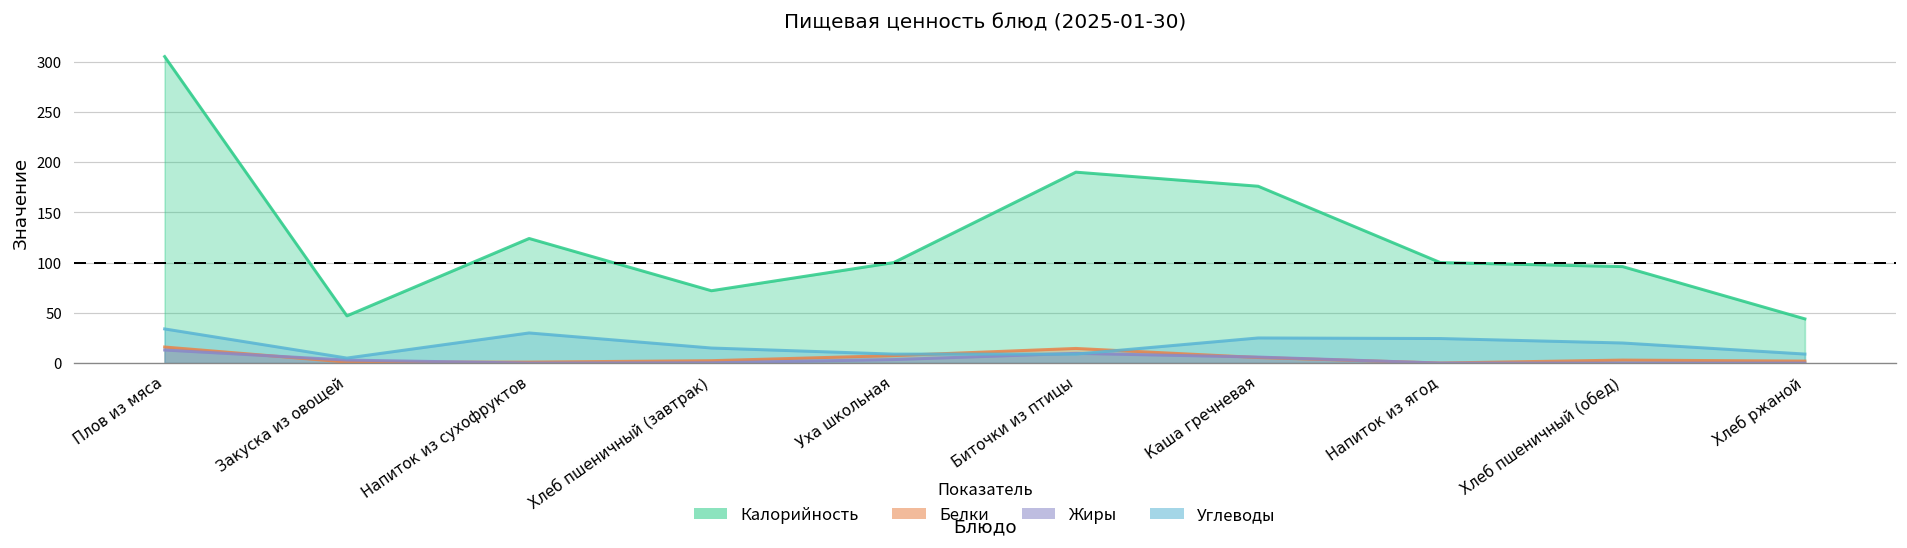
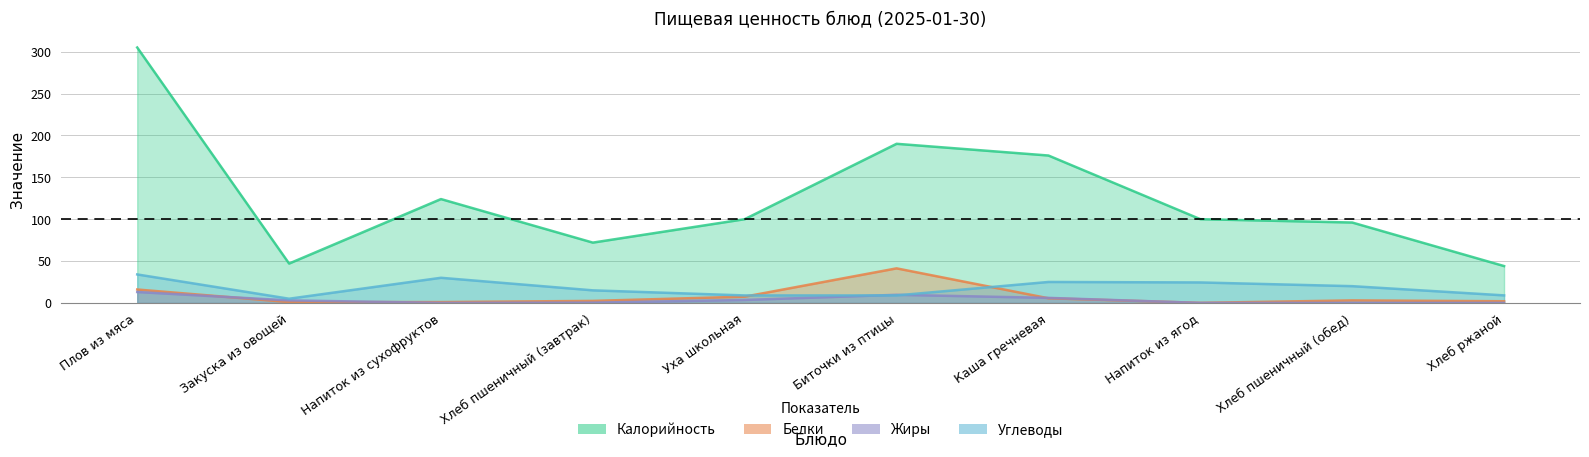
  {
    "Белки": {
-     "Биточки из птицы": 10
+     "Биточки из птицы": 40
    }
  }
